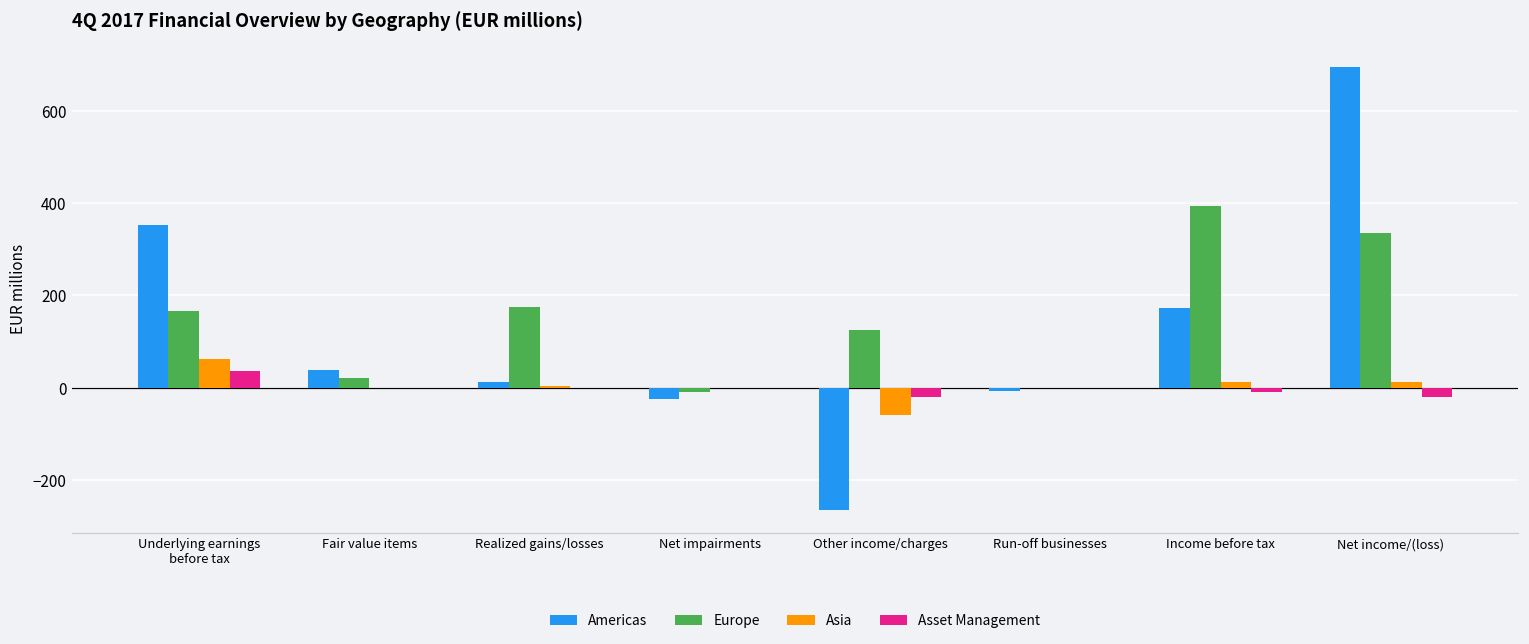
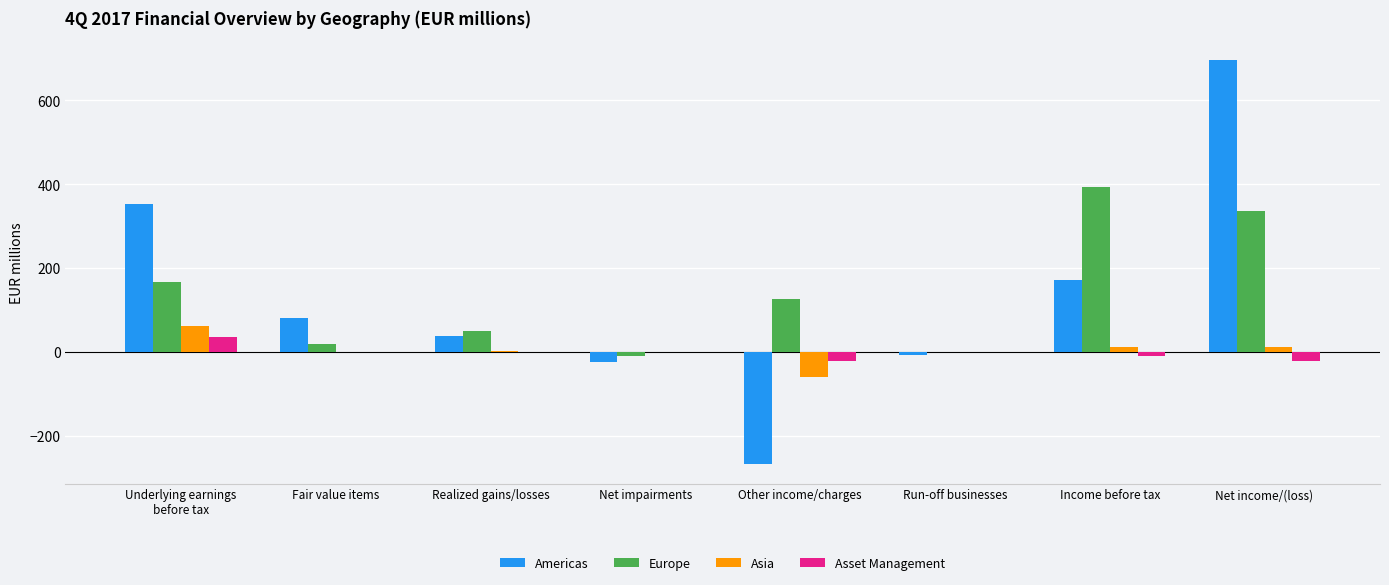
  {
    "Americas": {
      "Underlying earnings before tax": 350,
-     "Fair value items": 40,
-     "Realized gains/losses": 10,
+     "Fair value items": 80,
+     "Realized gains/losses": 40,
      "Net impairments": -20,
      "Other income/charges": -270,
      "Run-off businesses": -10,
      "Income before tax": 170,
      "Net income/(loss)": 700
    },
    "Europe": {
      "Underlying earnings before tax": 170,
      "Fair value items": 20,
-     "Realized gains/losses": 180,
+     "Realized gains/losses": 50,
      "Net impairments": -10,
      "Other income/charges": 130,
      "Run-off businesses": 0,
      "Income before tax": 390,
      "Net income/(loss)": 340
    },
    "Asia": {
      "Underlying earnings before tax": 60,
      "Other income/charges": -60,
      "Run-off businesses": 0,
      "Income before tax": 10,
      "Net income/(loss)": 10
    },
    "Asset Management": {
      "Underlying earnings before tax": 40,
      "Fair value items": 0,
      "Net impairments": 0,
      "Other income/charges": -20,
      "Run-off businesses": 0,
      "Income before tax": -10,
      "Net income/(loss)": -20
    }
  }
